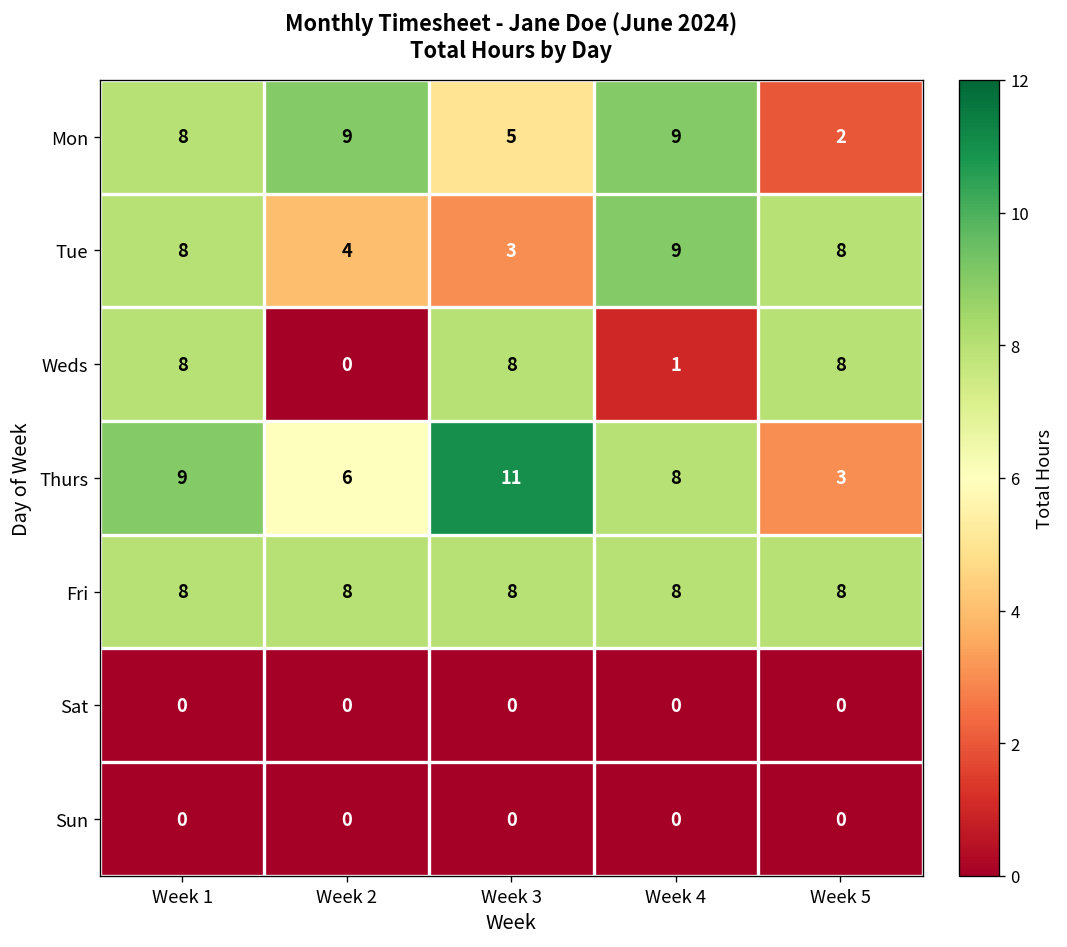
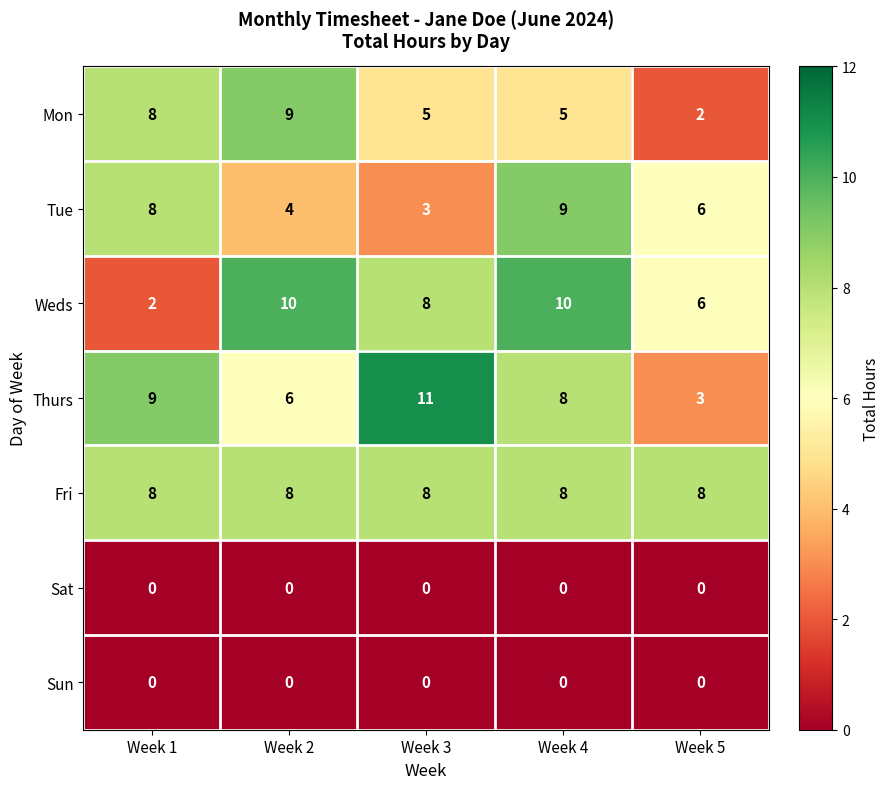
  {
    "Mon": {
      "Week 1": 8,
      "Week 2": 9,
      "Week 3": 5,
-     "Week 4": 9,
+     "Week 4": 5,
      "Week 5": 2
    },
    "Tue": {
      "Week 1": 8,
      "Week 2": 4,
      "Week 3": 3,
      "Week 4": 9,
-     "Week 5": 8
+     "Week 5": 6
    },
    "Weds": {
-     "Week 1": 8,
-     "Week 2": 0,
+     "Week 1": 2,
+     "Week 2": 10,
      "Week 3": 8,
-     "Week 4": 1,
-     "Week 5": 8
+     "Week 4": 10,
+     "Week 5": 6
    },
    "Thurs": {
      "Week 1": 9,
      "Week 2": 6,
      "Week 3": 11,
      "Week 4": 8,
      "Week 5": 3
    },
    "Fri": {
      "Week 1": 8,
      "Week 2": 8,
      "Week 3": 8,
      "Week 4": 8,
      "Week 5": 8
    },
    "Sat": {
      "Week 1": 0,
      "Week 2": 0,
      "Week 3": 0,
      "Week 4": 0,
      "Week 5": 0
    },
    "Sun": {
      "Week 1": 0,
      "Week 2": 0,
      "Week 3": 0,
      "Week 4": 0,
      "Week 5": 0
    }
  }
